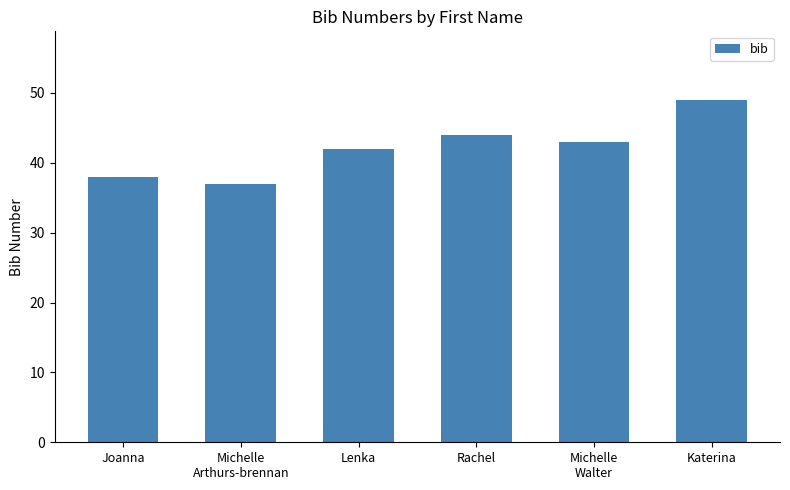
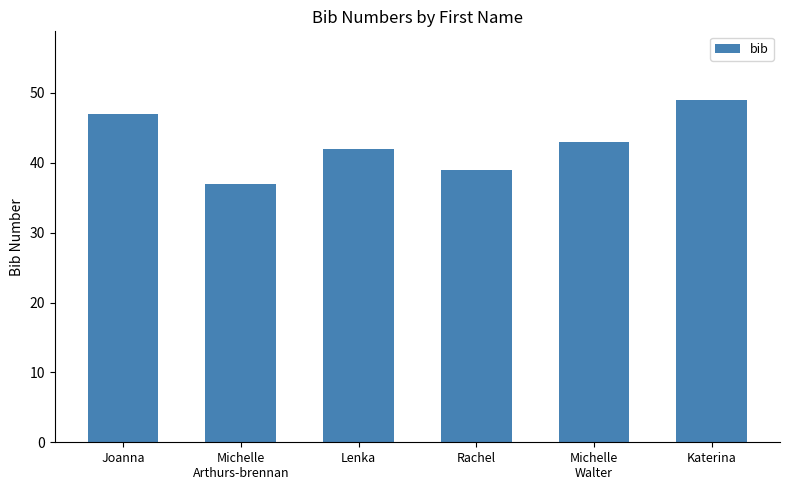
  {
-   "Joanna": 38,
+   "Joanna": 47,
    "Michelle Arthurs-brennan": 37,
    "Lenka": 42,
-   "Rachel": 44,
+   "Rachel": 39,
    "Michelle Walter": 43,
    "Katerina": 49
  }
